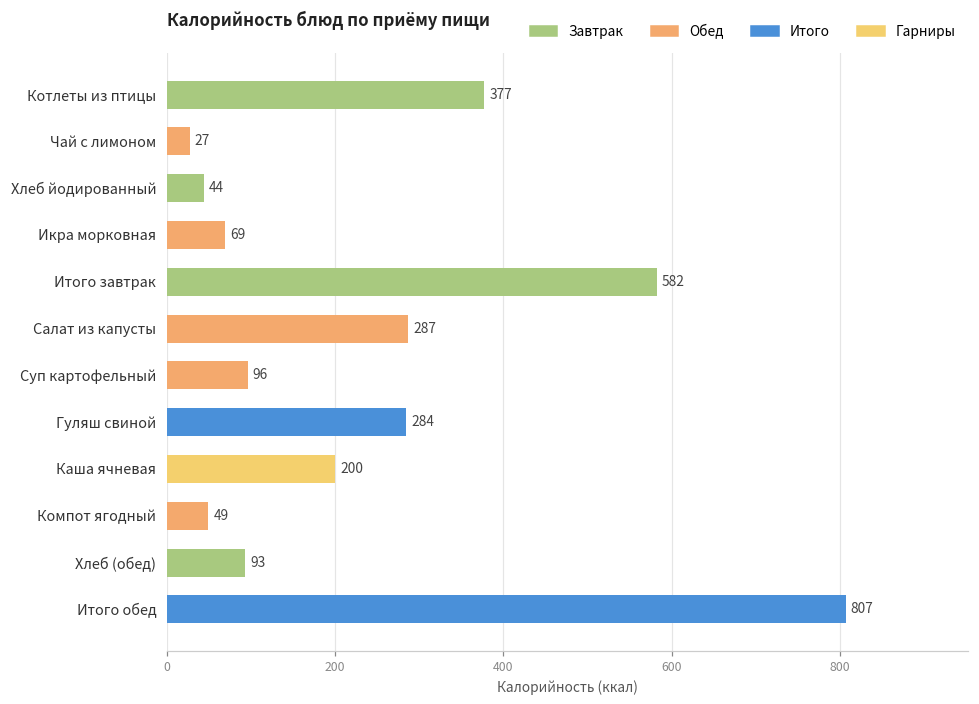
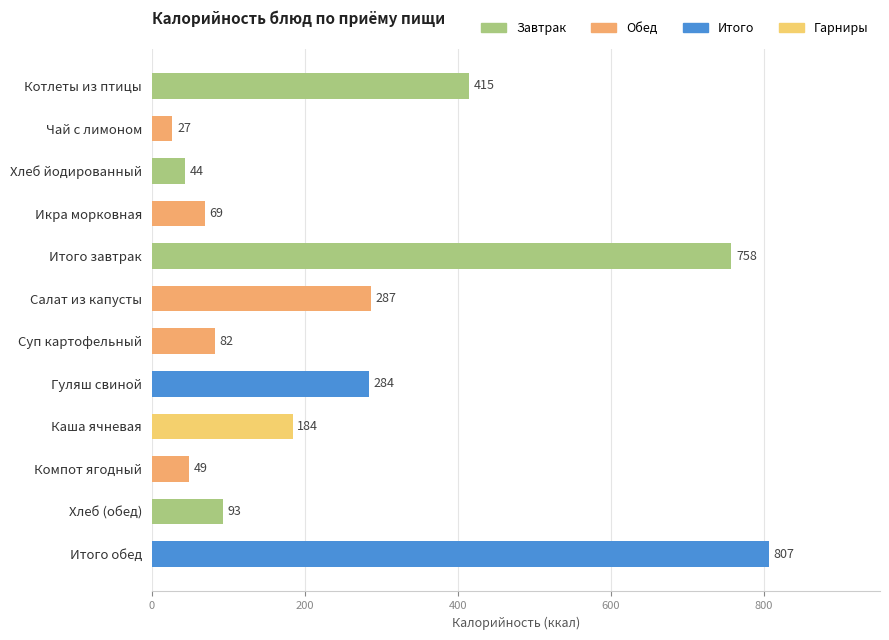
  {
-   "Котлеты из птицы": 377,
+   "Котлеты из птицы": 415,
    "Чай с лимоном": 27,
    "Хлеб йодированный": 44,
    "Икра морковная": 69,
-   "Итого завтрак": 582,
+   "Итого завтрак": 758,
    "Салат из капусты": 287,
-   "Суп картофельный": 96,
+   "Суп картофельный": 82,
    "Гуляш свиной": 284,
-   "Каша ячневая": 200,
+   "Каша ячневая": 184,
    "Компот ягодный": 49,
    "Хлеб (обед)": 93,
    "Итого обед": 807
  }
